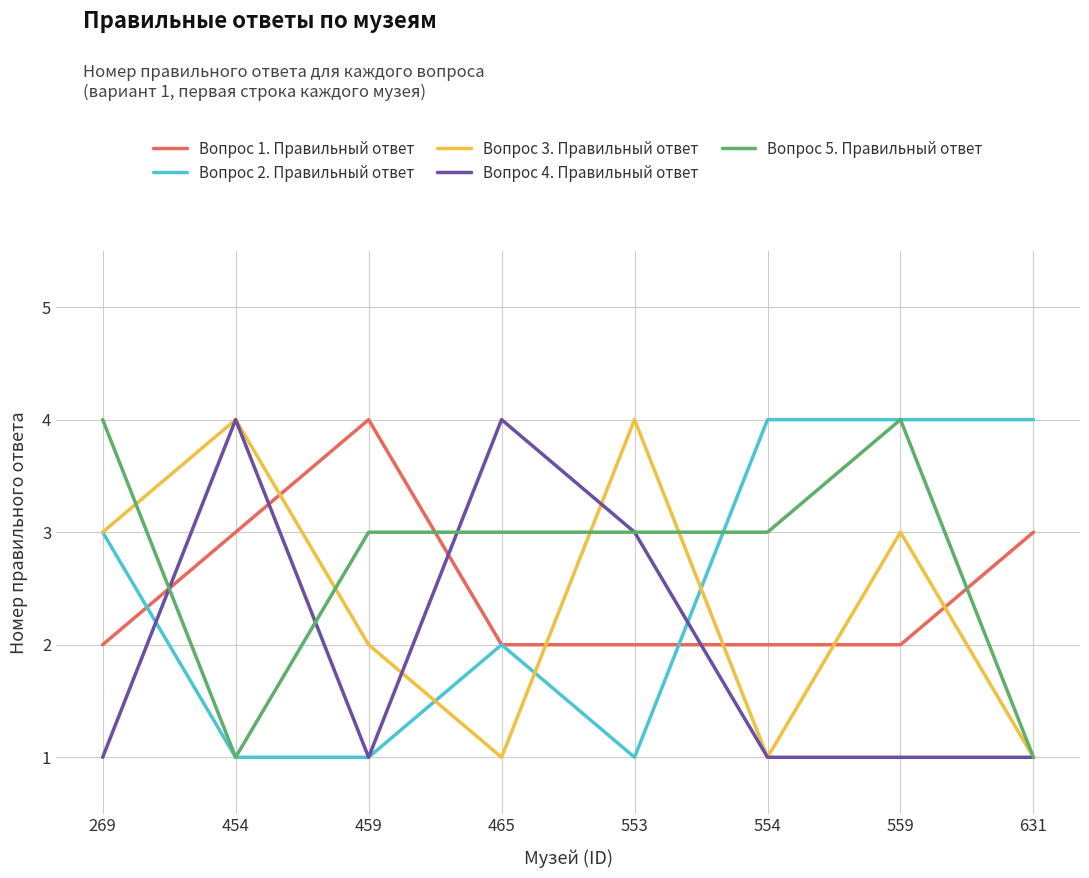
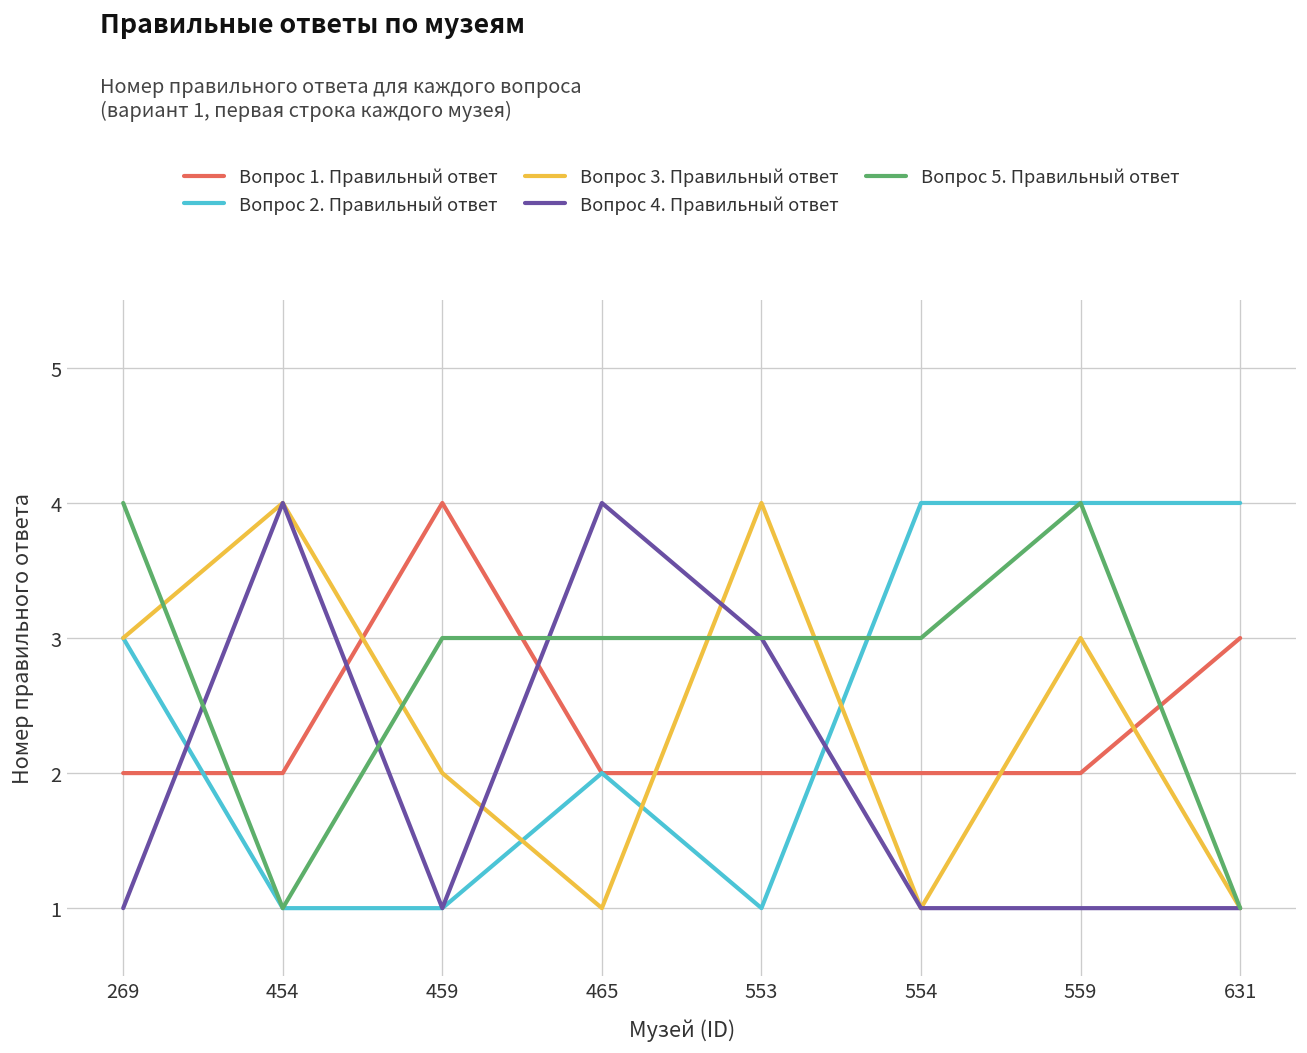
  {
    "Вопрос 1. Правильный ответ": {
      "269": 2,
-     "454": 3,
+     "454": 2,
      "459": 4,
      "553": 2,
      "554": 2,
      "559": 2,
      "631": 3
    },
    "Вопрос 2. Правильный ответ": {
      "553": 1,
      "554": 4,
      "631": 4
    },
    "Вопрос 3. Правильный ответ": {
      "459": 2,
      "465": 1,
      "553": 4,
      "559": 3
    },
    "Вопрос 4. Правильный ответ": {
      "269": 1,
      "465": 4,
      "559": 1
    },
    "Вопрос 5. Правильный ответ": {
      "269": 4,
      "459": 3,
      "465": 3,
      "554": 3
    }
  }
